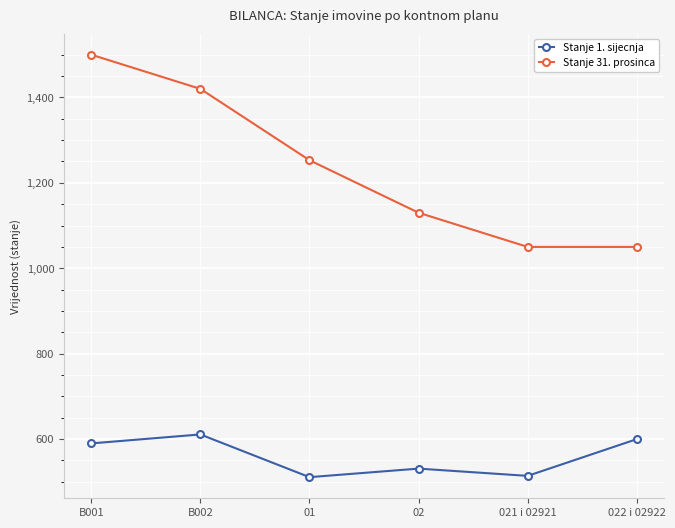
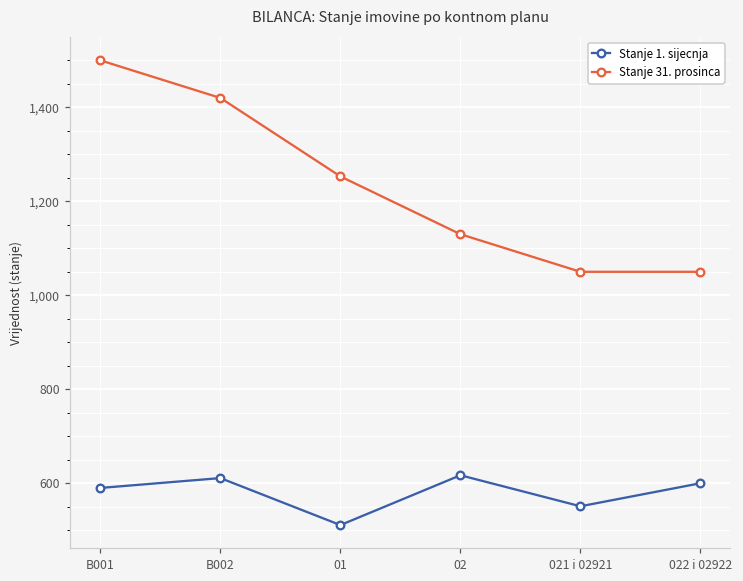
  {
    "Stanje 1. sijecnja": {
      "B001": "590",
      "B002": "610",
      "01": "510",
-     "02": "530",
-     "021 i 02921": "510",
+     "02": "620",
+     "021 i 02921": "550",
      "022 i 02922": "600"
    },
    "Stanje 31. prosinca": {
      "B001": "1,500",
      "B002": "1,420",
      "01": "1,250",
      "02": "1,130",
      "021 i 02921": "1,050",
      "022 i 02922": "1,050"
    }
  }
